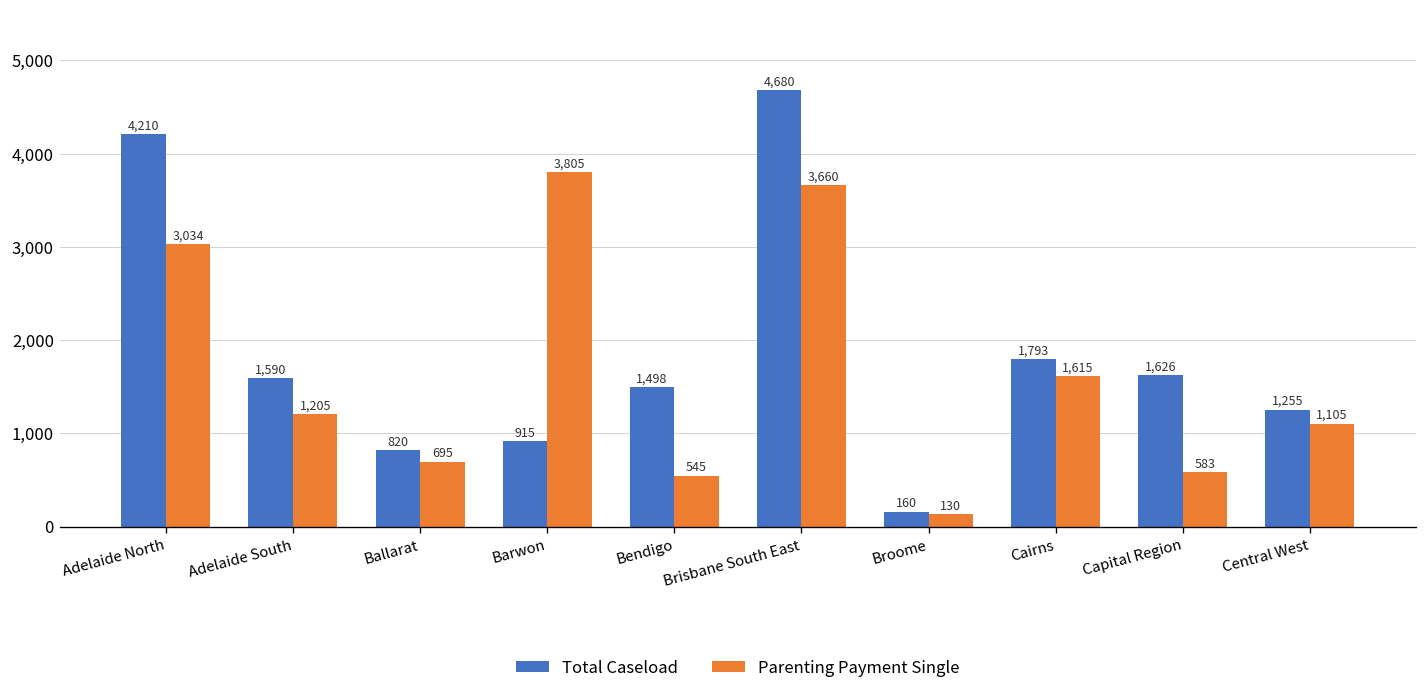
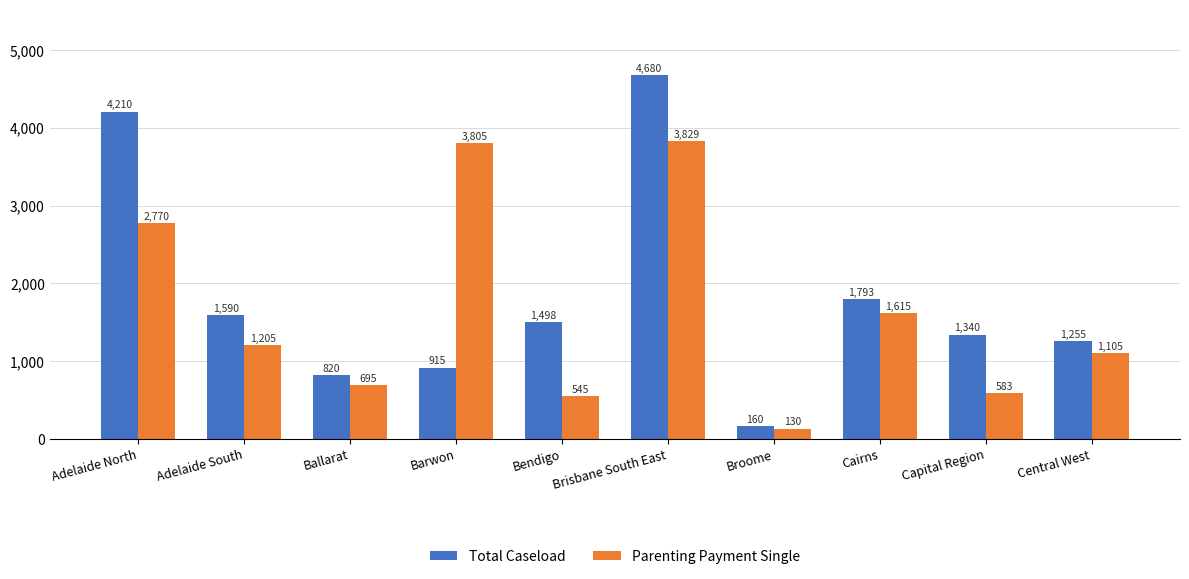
  {
    "Total Caseload": {
      "Adelaide North": "4,210",
      "Adelaide South": "1,590",
      "Ballarat": "820",
      "Barwon": "915",
      "Bendigo": "1,498",
      "Brisbane South East": "4,680",
      "Broome": "160",
      "Cairns": "1,793",
-     "Capital Region": "1,626",
+     "Capital Region": "1,340",
      "Central West": "1,255"
    },
    "Parenting Payment Single": {
-     "Adelaide North": "3,034",
+     "Adelaide North": "2,770",
      "Adelaide South": "1,205",
      "Ballarat": "695",
      "Barwon": "3,805",
      "Bendigo": "545",
-     "Brisbane South East": "3,660",
+     "Brisbane South East": "3,829",
      "Broome": "130",
      "Cairns": "1,615",
      "Capital Region": "583",
      "Central West": "1,105"
    }
  }
